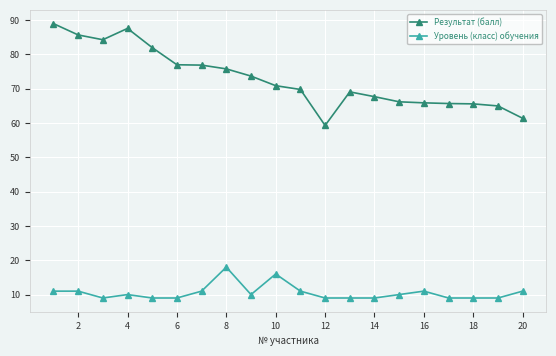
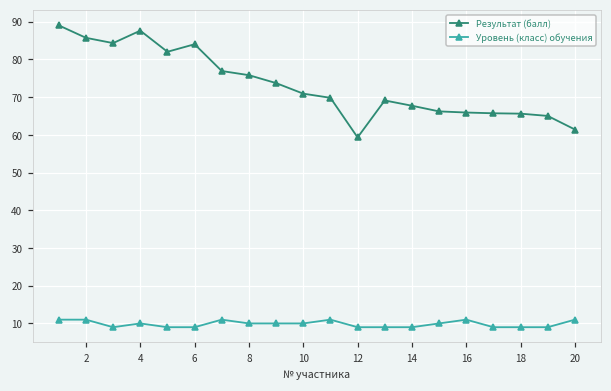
  {
    "Результат (балл)": {
      "2": 86,
      "4": 88,
-     "6": 77,
+     "6": 84,
      "8": 76,
      "10": 71,
      "12": 59,
      "14": 68,
      "16": 66,
      "18": 66,
      "20": 61
    },
    "Уровень (класс) обучения": {
      "2": 11,
      "4": 10,
      "6": 9,
-     "8": 18,
-     "10": 16,
+     "8": 10,
+     "10": 10,
      "12": 9,
      "14": 9,
      "16": 11,
      "18": 9,
      "20": 11
    }
  }
